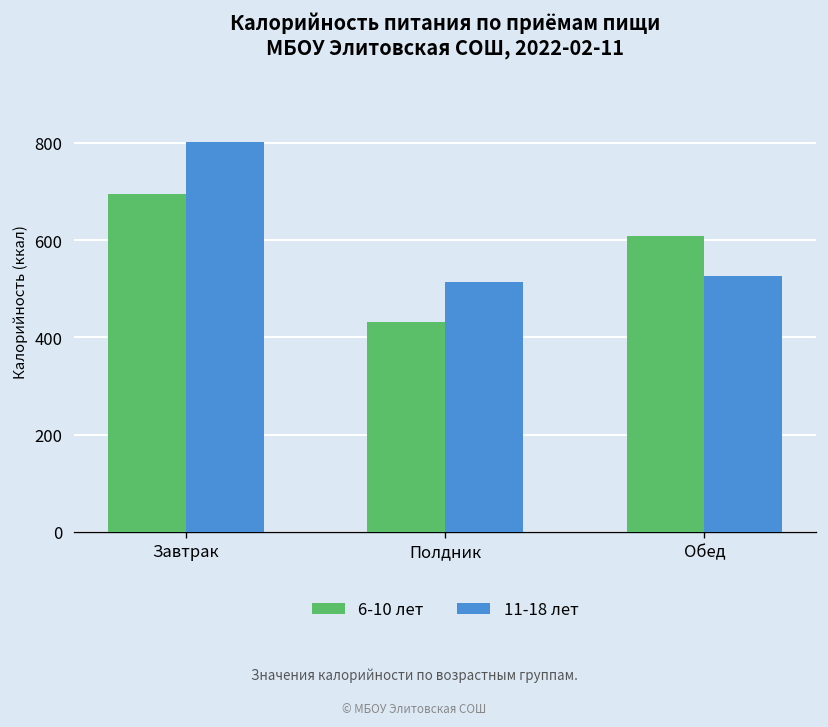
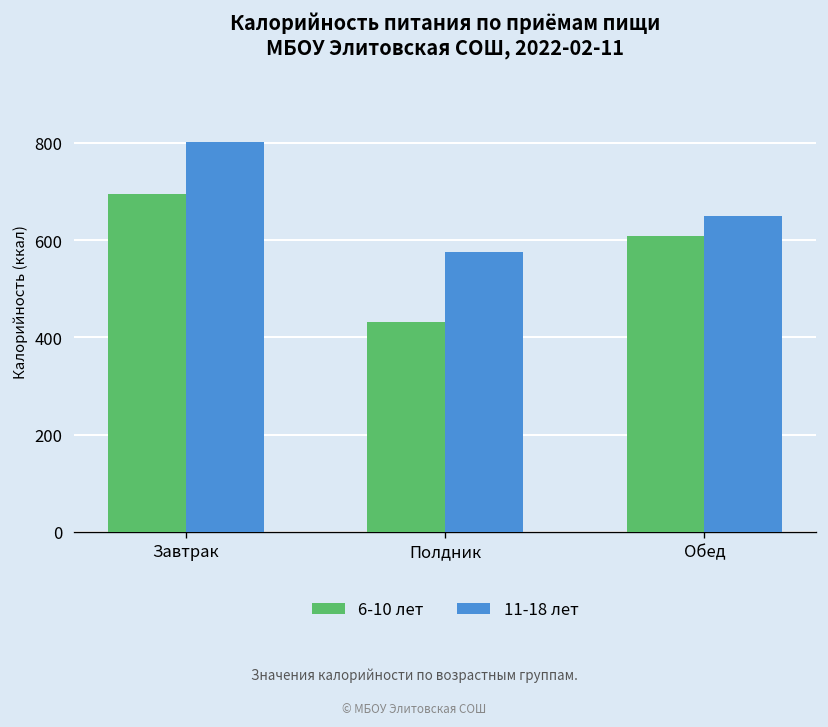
  {
    "6-10 лет": {
      "Завтрак": 700,
      "Полдник": 430,
      "Обед": 610
    },
    "11-18 лет": {
      "Завтрак": 800,
-     "Полдник": 510,
-     "Обед": 530
+     "Полдник": 580,
+     "Обед": 650
    }
  }
